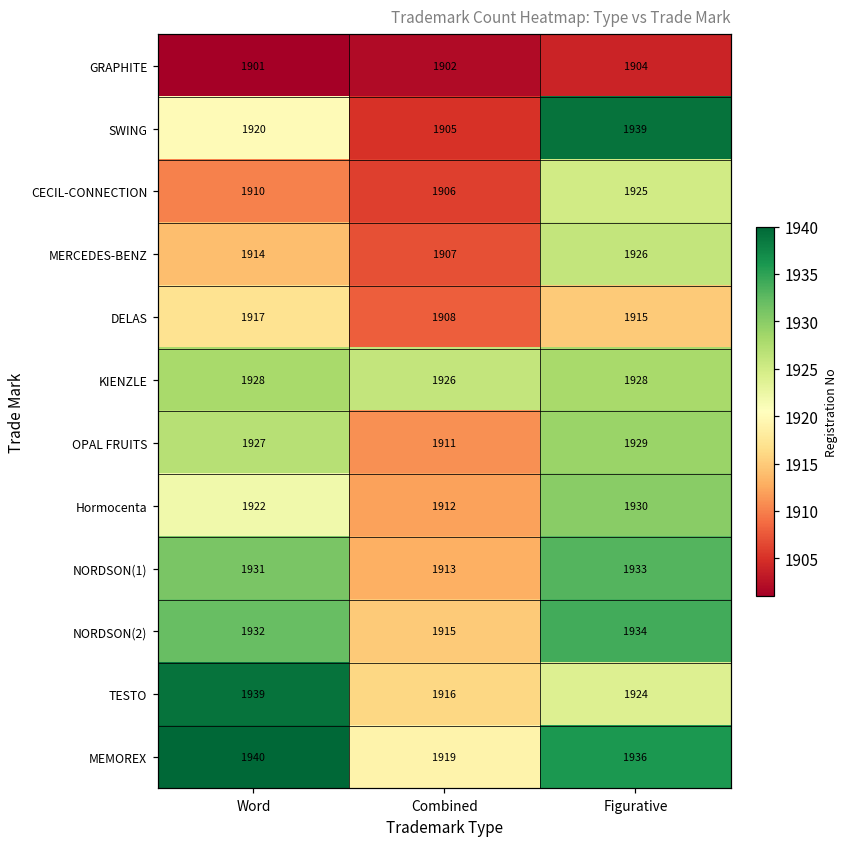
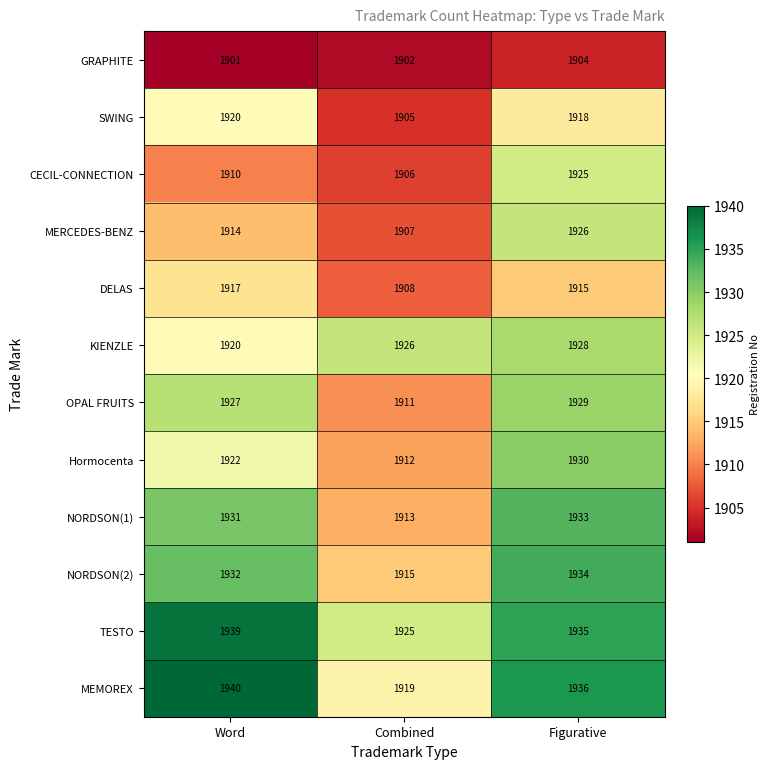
  {
    "GRAPHITE": {
      "Word": 1901,
      "Combined": 1902,
      "Figurative": 1904
    },
    "SWING": {
      "Word": 1920,
      "Combined": 1905,
-     "Figurative": 1939
+     "Figurative": 1918
    },
    "CECIL-CONNECTION": {
      "Word": 1910,
      "Combined": 1906,
      "Figurative": 1925
    },
    "MERCEDES-BENZ": {
      "Word": 1914,
      "Combined": 1907,
      "Figurative": 1926
    },
    "DELAS": {
      "Word": 1917,
      "Combined": 1908,
      "Figurative": 1915
    },
    "KIENZLE": {
-     "Word": 1928,
+     "Word": 1920,
      "Combined": 1926,
      "Figurative": 1928
    },
    "OPAL FRUITS": {
      "Word": 1927,
      "Combined": 1911,
      "Figurative": 1929
    },
    "Hormocenta": {
      "Word": 1922,
      "Combined": 1912,
      "Figurative": 1930
    },
    "NORDSON(1)": {
      "Word": 1931,
      "Combined": 1913,
      "Figurative": 1933
    },
    "NORDSON(2)": {
      "Word": 1932,
      "Combined": 1915,
      "Figurative": 1934
    },
    "TESTO": {
      "Word": 1939,
-     "Combined": 1916,
-     "Figurative": 1924
+     "Combined": 1925,
+     "Figurative": 1935
    },
    "MEMOREX": {
      "Word": 1940,
      "Combined": 1919,
      "Figurative": 1936
    }
  }
